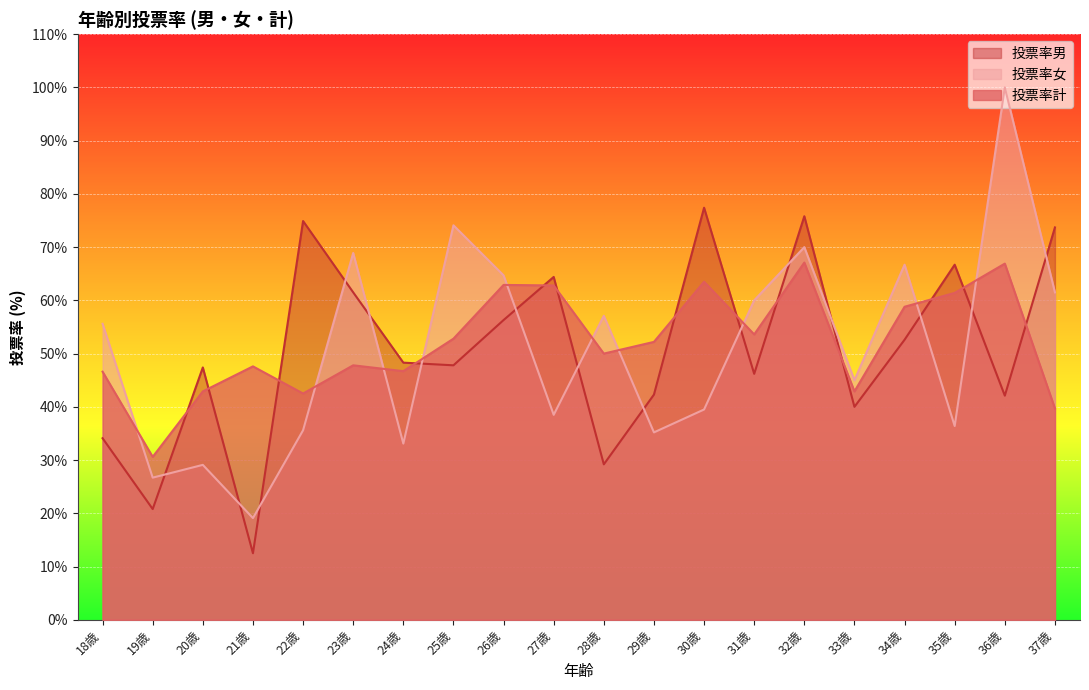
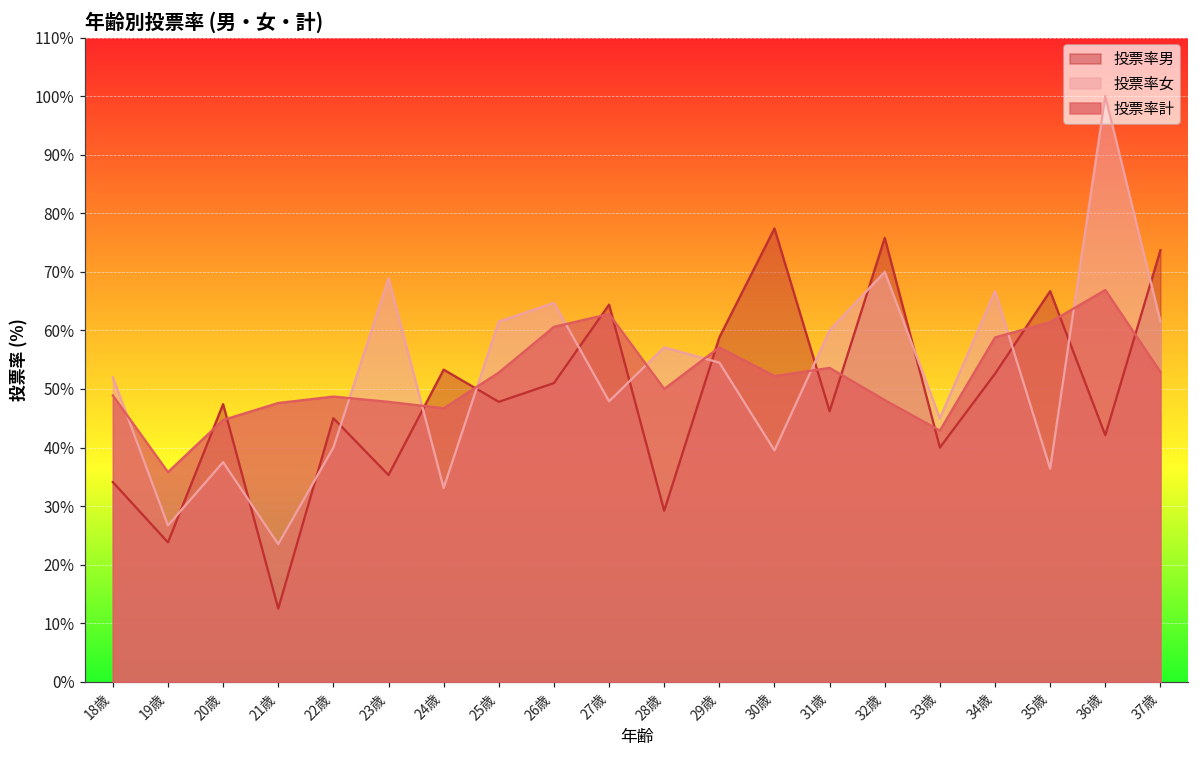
  {
    "投票率男": {
      "18歳": "34%",
-     "19歳": "21%",
+     "19歳": "24%",
      "20歳": "47%",
      "21歳": "13%",
-     "22歳": "75%",
-     "23歳": "62%",
-     "24歳": "48%",
+     "22歳": "45%",
+     "23歳": "35%",
+     "24歳": "53%",
      "25歳": "48%",
-     "26歳": "56%",
+     "26歳": "51%",
      "27歳": "64%",
      "28歳": "29%",
-     "29歳": "42%",
+     "29歳": "59%",
      "30歳": "77%",
      "31歳": "46%",
      "32歳": "76%",
      "33歳": "40%",
      "34歳": "53%",
      "35歳": "67%",
      "36歳": "42%",
      "37歳": "74%"
    },
    "投票率女": {
-     "18歳": "56%",
+     "18歳": "52%",
      "19歳": "27%",
-     "20歳": "29%",
-     "21歳": "19%",
-     "22歳": "36%",
+     "20歳": "38%",
+     "21歳": "24%",
+     "22歳": "40%",
      "23歳": "69%",
      "24歳": "33%",
-     "25歳": "74%",
+     "25歳": "62%",
      "26歳": "65%",
-     "27歳": "39%",
+     "27歳": "48%",
      "28歳": "57%",
-     "29歳": "35%",
+     "29歳": "55%",
      "30歳": "40%",
      "31歳": "60%",
      "32歳": "70%",
      "33歳": "45%",
      "34歳": "67%",
      "35歳": "36%",
      "37歳": "62%"
    },
    "投票率計": {
-     "18歳": "47%",
-     "19歳": "31%",
-     "20歳": "43%",
+     "18歳": "49%",
+     "19歳": "36%",
+     "20歳": "45%",
      "21歳": "48%",
-     "22歳": "43%",
+     "22歳": "49%",
      "23歳": "48%",
      "24歳": "47%",
      "25歳": "53%",
-     "26歳": "63%",
+     "26歳": "61%",
      "27歳": "63%",
      "28歳": "50%",
-     "29歳": "52%",
-     "30歳": "64%",
+     "29歳": "57%",
+     "30歳": "52%",
      "31歳": "54%",
-     "32歳": "67%",
+     "32歳": "48%",
      "33歳": "43%",
      "34歳": "59%",
      "35歳": "61%",
      "36歳": "67%",
-     "37歳": "40%"
+     "37歳": "53%"
    }
  }
